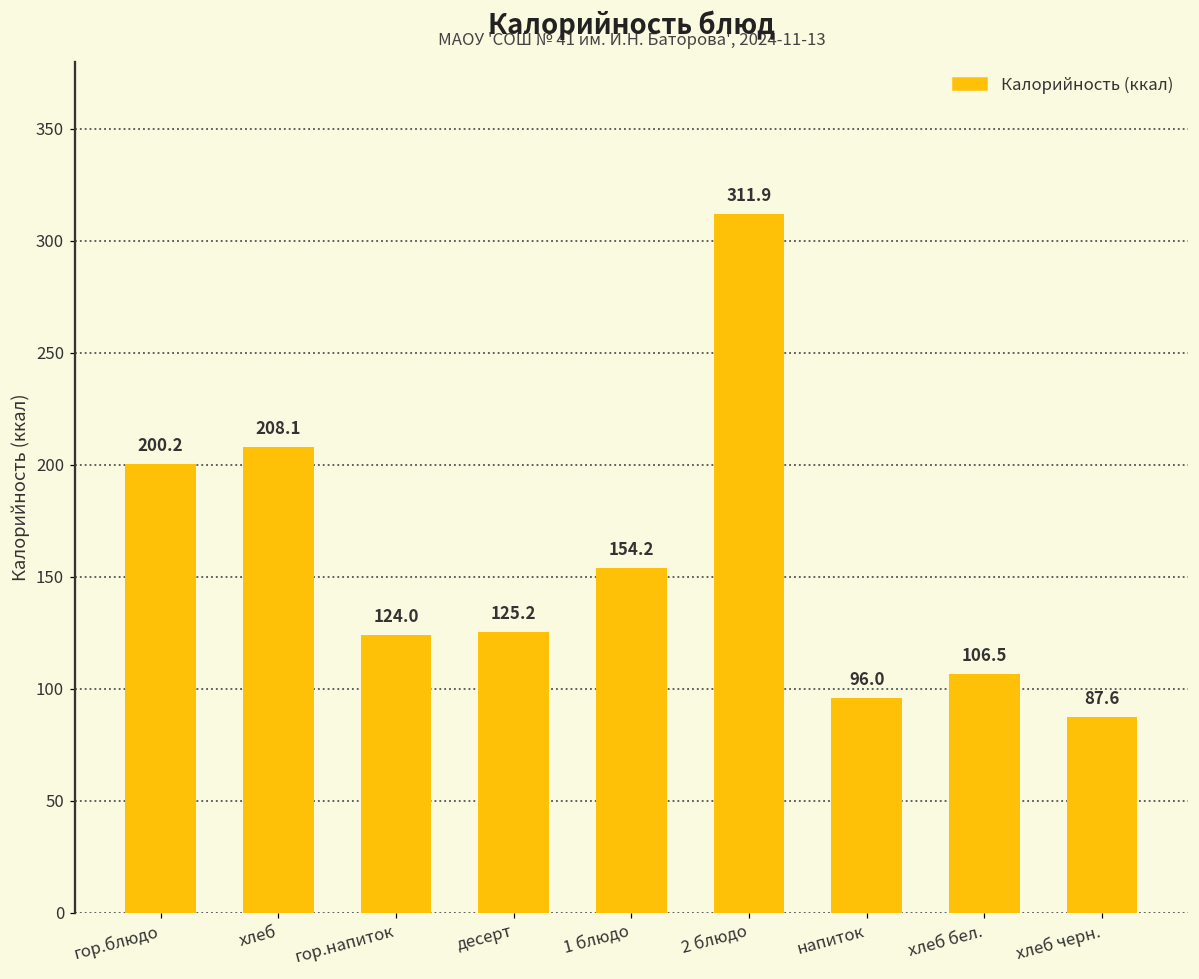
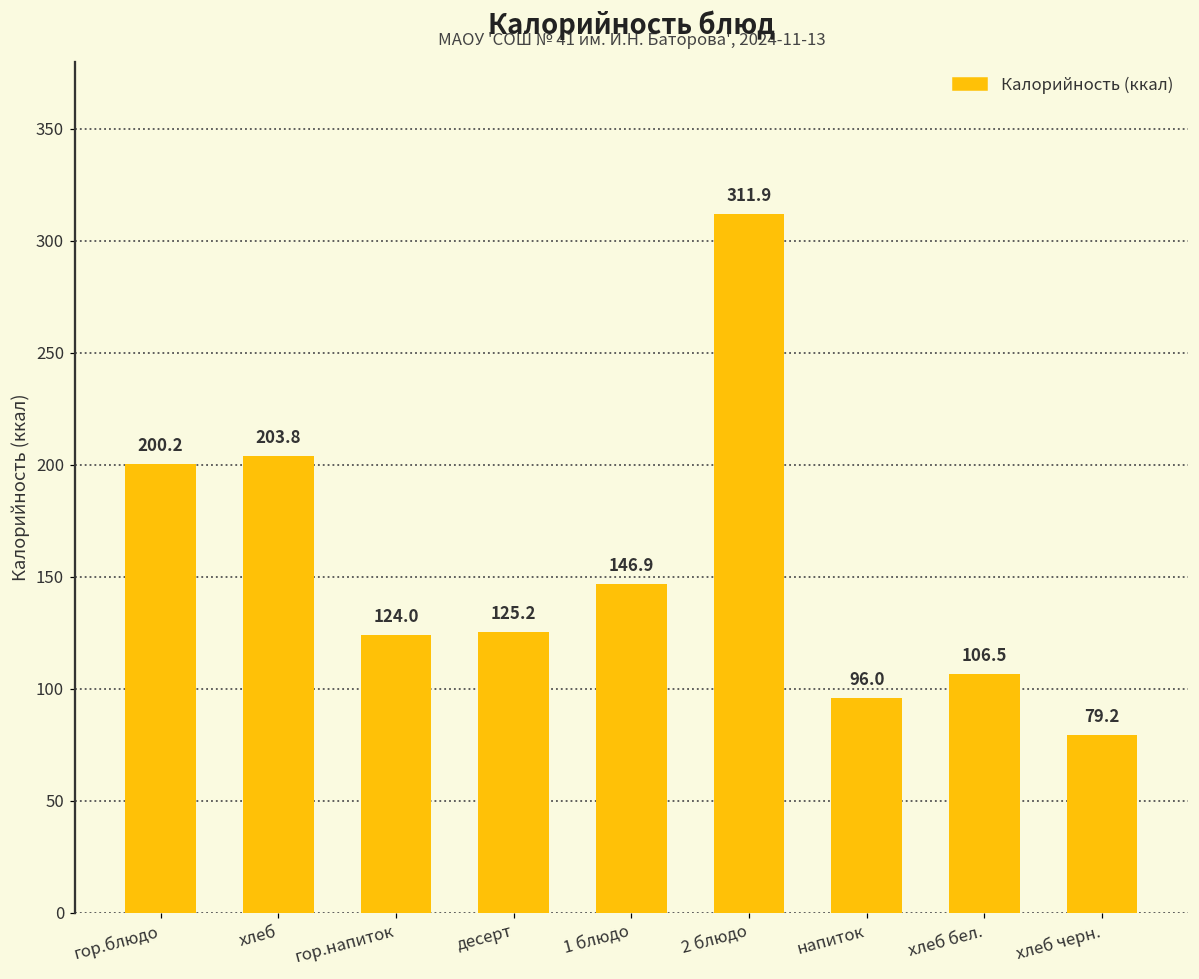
  {
    "гор.блюдо": 200.2,
-   "хлеб": 208.1,
+   "хлеб": 203.8,
    "гор.напиток": 124.0,
    "десерт": 125.2,
-   "1 блюдо": 154.2,
+   "1 блюдо": 146.9,
    "2 блюдо": 311.9,
    "напиток": 96.0,
    "хлеб бел.": 106.5,
-   "хлеб черн.": 87.6
+   "хлеб черн.": 79.2
  }
